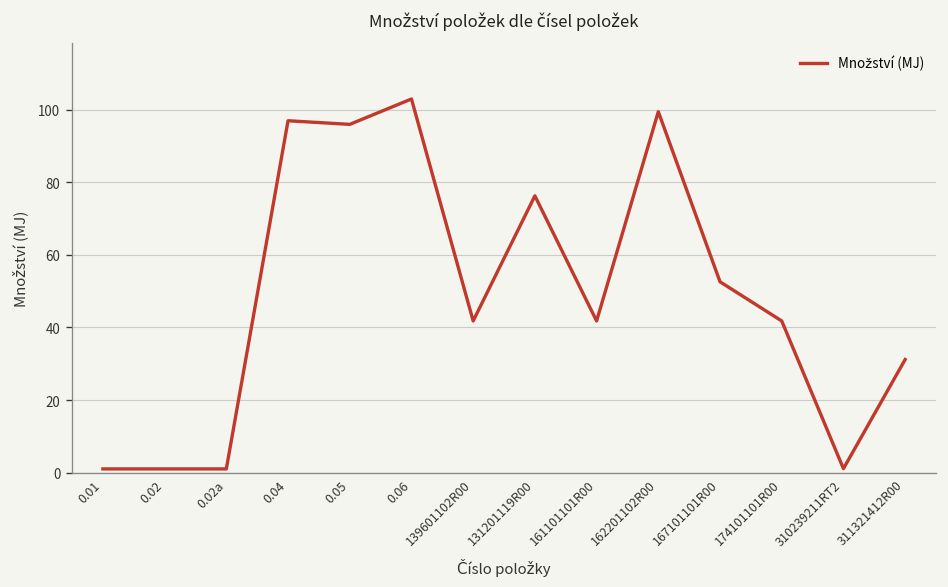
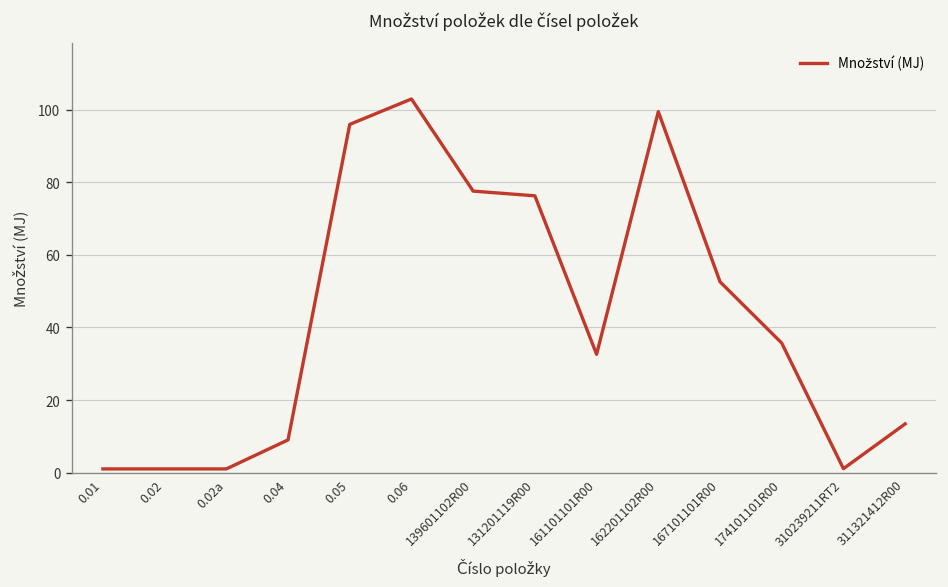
  {
    "0.01": 1,
    "0.02": 1,
    "0.02a": 1,
-   "0.04": 97,
+   "0.04": 9,
    "0.05": 96,
    "0.06": 103,
-   "139601102R00": 42,
+   "139601102R00": 78,
    "131201119R00": 76,
-   "161101101R00": 42,
+   "161101101R00": 33,
    "162201102R00": 100,
    "167101101R00": 53,
-   "174101101R00": 42,
+   "174101101R00": 36,
    "310239211RT2": 1,
-   "311321412R00": 31
+   "311321412R00": 13
  }
